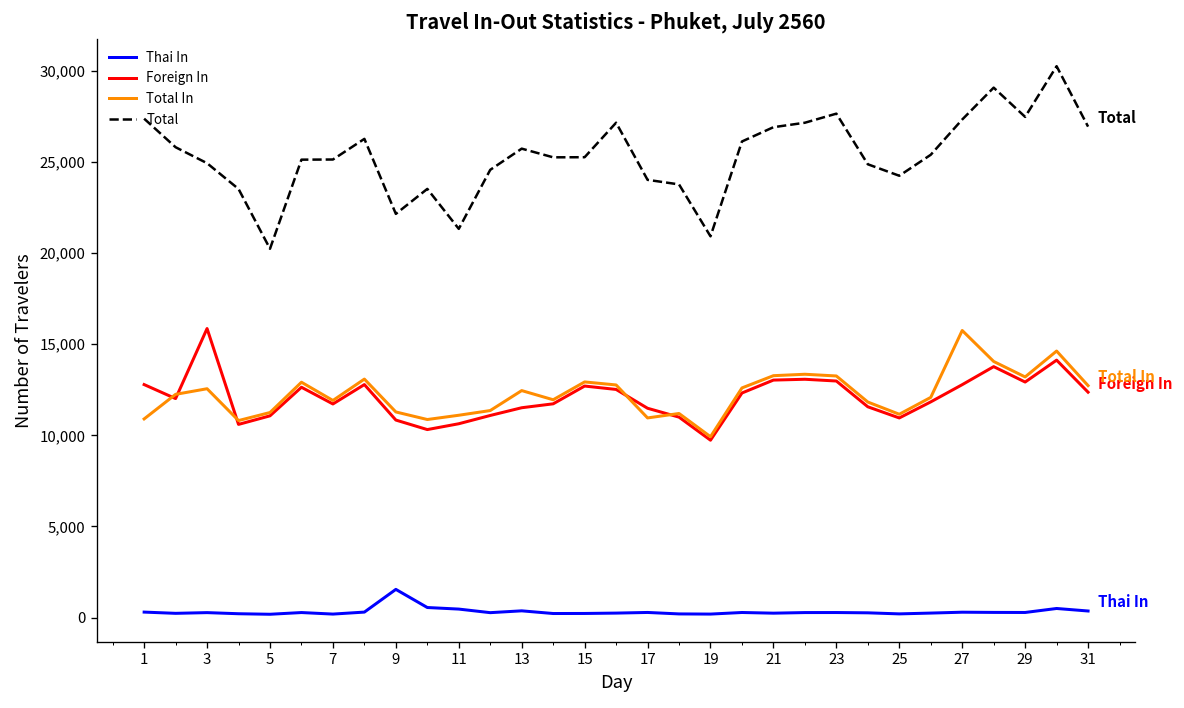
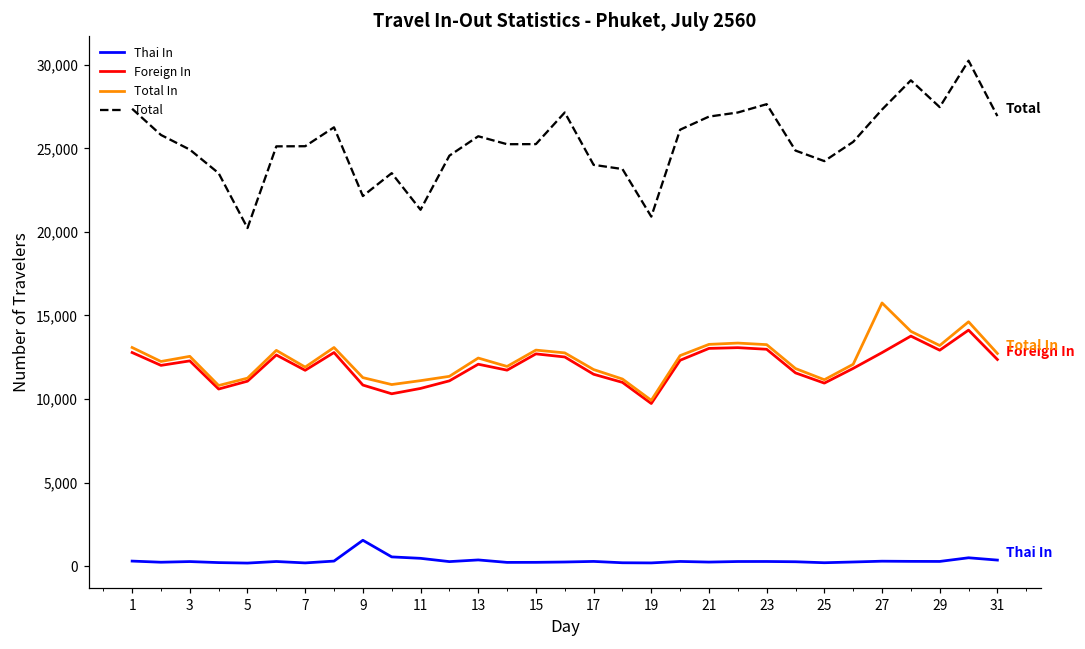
  {
    "Thai In": {
      "1": "300",
      "3": "300",
      "5": "200",
      "7": "200",
      "9": "1,500",
      "11": "500",
      "13": "400",
      "15": "200",
      "17": "300",
      "19": "200",
      "21": "200",
      "23": "300",
      "25": "200",
      "27": "300",
      "29": "300",
      "31": "400"
    },
    "Foreign In": {
      "1": "12,800",
-     "3": "15,900",
+     "3": "12,300",
      "5": "11,100",
      "7": "11,700",
      "9": "10,800",
      "11": "10,600",
-     "13": "11,500",
+     "13": "12,100",
      "15": "12,700",
      "17": "11,500",
      "19": "9,700",
      "21": "13,000",
      "23": "13,000",
      "25": "11,000",
      "27": "12,800",
      "29": "12,900",
      "31": "12,400"
    },
    "Total In": {
-     "1": "10,900",
+     "1": "13,100",
      "3": "12,600",
      "5": "11,300",
      "7": "11,900",
      "9": "11,300",
      "11": "11,100",
      "13": "12,500",
      "15": "12,900",
-     "17": "11,000",
+     "17": "11,800",
      "19": "9,900",
      "21": "13,300",
      "23": "13,300",
      "25": "11,200",
      "27": "15,800",
      "29": "13,200",
      "31": "12,700"
    },
    "Total": {
      "1": "27,400",
      "3": "24,900",
      "5": "20,200",
      "7": "25,100",
      "9": "22,100",
      "11": "21,300",
      "13": "25,700",
      "15": "25,300",
      "17": "24,000",
      "19": "20,900",
      "21": "26,900",
      "23": "27,600",
      "25": "24,200",
      "27": "27,300",
      "29": "27,500",
      "31": "26,900"
    }
  }
